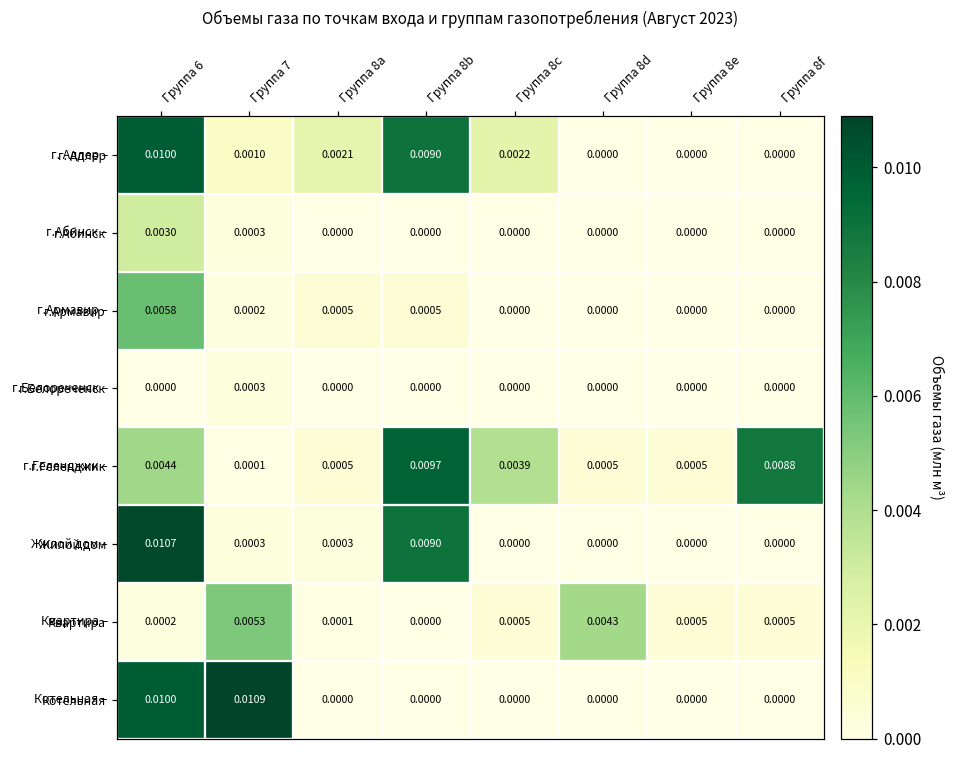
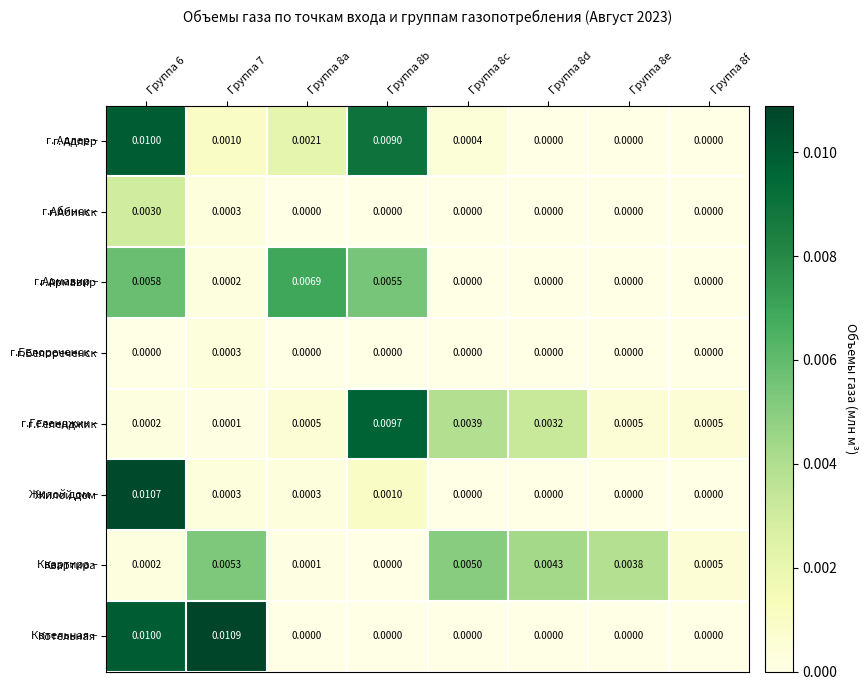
  {
    "г. Адлер": {
      "Группа 6": 0.0100,
      "Группа 7": 0.0010,
      "Группа 8a": 0.0021,
      "Группа 8b": 0.0090,
-     "Группа 8c": 0.0022,
+     "Группа 8c": 0.0004,
      "Группа 8d": 0.0000,
      "Группа 8e": 0.0000,
      "Группа 8f": 0.0000
    },
    "г.Абинск": {
      "Группа 6": 0.0030,
      "Группа 7": 0.0003,
      "Группа 8a": 0.0000,
      "Группа 8b": 0.0000,
      "Группа 8c": 0.0000,
      "Группа 8d": 0.0000,
      "Группа 8e": 0.0000,
      "Группа 8f": 0.0000
    },
    "г.Армавир": {
      "Группа 6": 0.0058,
      "Группа 7": 0.0002,
-     "Группа 8a": 0.0005,
-     "Группа 8b": 0.0005,
+     "Группа 8a": 0.0069,
+     "Группа 8b": 0.0055,
      "Группа 8c": 0.0000,
      "Группа 8d": 0.0000,
      "Группа 8e": 0.0000,
      "Группа 8f": 0.0000
    },
    "г.Белореченск": {
      "Группа 6": 0.0000,
      "Группа 7": 0.0003,
      "Группа 8a": 0.0000,
      "Группа 8b": 0.0000,
      "Группа 8c": 0.0000,
      "Группа 8d": 0.0000,
      "Группа 8e": 0.0000,
      "Группа 8f": 0.0000
    },
    "г.Геленджик": {
-     "Группа 6": 0.0044,
+     "Группа 6": 0.0002,
      "Группа 7": 0.0001,
      "Группа 8a": 0.0005,
      "Группа 8b": 0.0097,
      "Группа 8c": 0.0039,
-     "Группа 8d": 0.0005,
+     "Группа 8d": 0.0032,
      "Группа 8e": 0.0005,
-     "Группа 8f": 0.0088
+     "Группа 8f": 0.0005
    },
    "Жилой дом": {
      "Группа 6": 0.0107,
      "Группа 7": 0.0003,
      "Группа 8a": 0.0003,
-     "Группа 8b": 0.0090,
+     "Группа 8b": 0.0010,
      "Группа 8c": 0.0000,
      "Группа 8d": 0.0000,
      "Группа 8e": 0.0000,
      "Группа 8f": 0.0000
    },
    "Квартира": {
      "Группа 6": 0.0002,
      "Группа 7": 0.0053,
      "Группа 8a": 0.0001,
      "Группа 8b": 0.0000,
-     "Группа 8c": 0.0005,
+     "Группа 8c": 0.0050,
      "Группа 8d": 0.0043,
-     "Группа 8e": 0.0005,
+     "Группа 8e": 0.0038,
      "Группа 8f": 0.0005
    },
    "Котельная": {
      "Группа 6": 0.0100,
      "Группа 7": 0.0109,
      "Группа 8a": 0.0000,
      "Группа 8b": 0.0000,
      "Группа 8c": 0.0000,
      "Группа 8d": 0.0000,
      "Группа 8e": 0.0000,
      "Группа 8f": 0.0000
    }
  }
